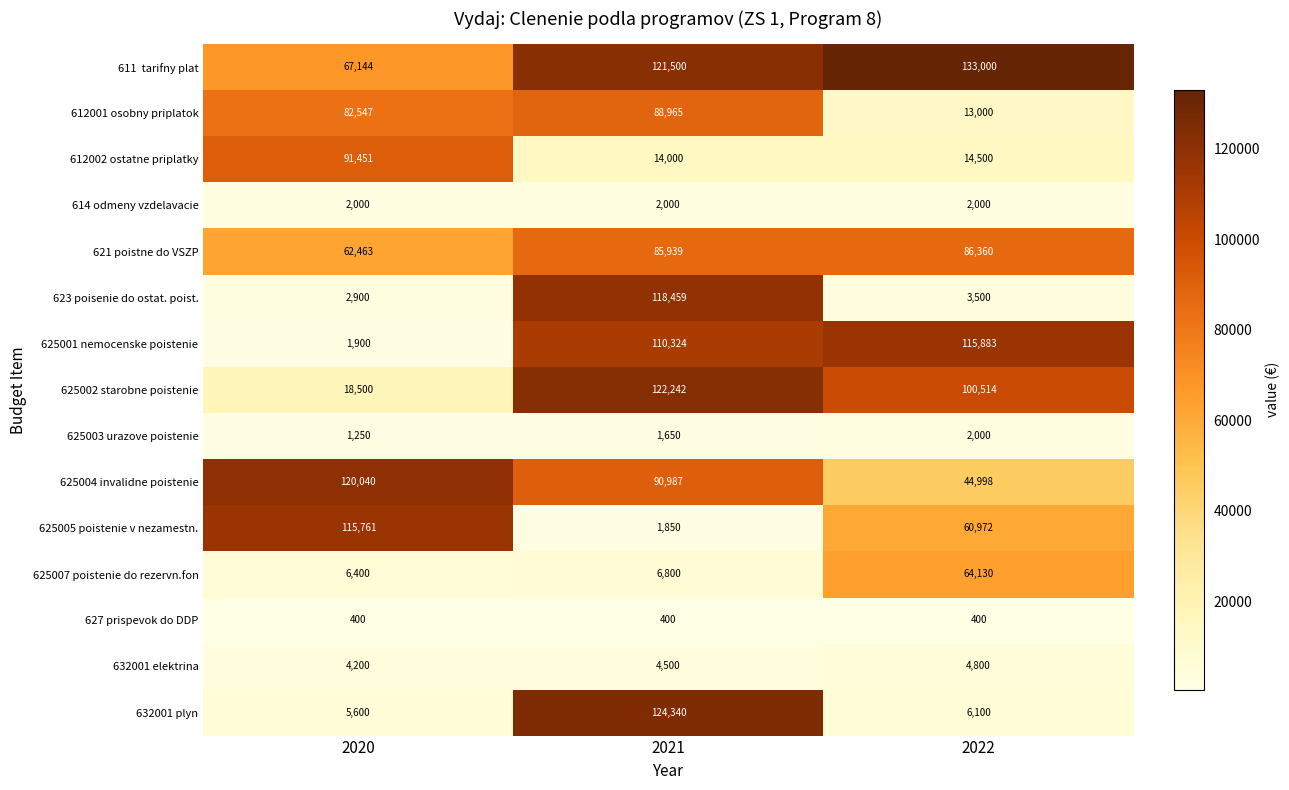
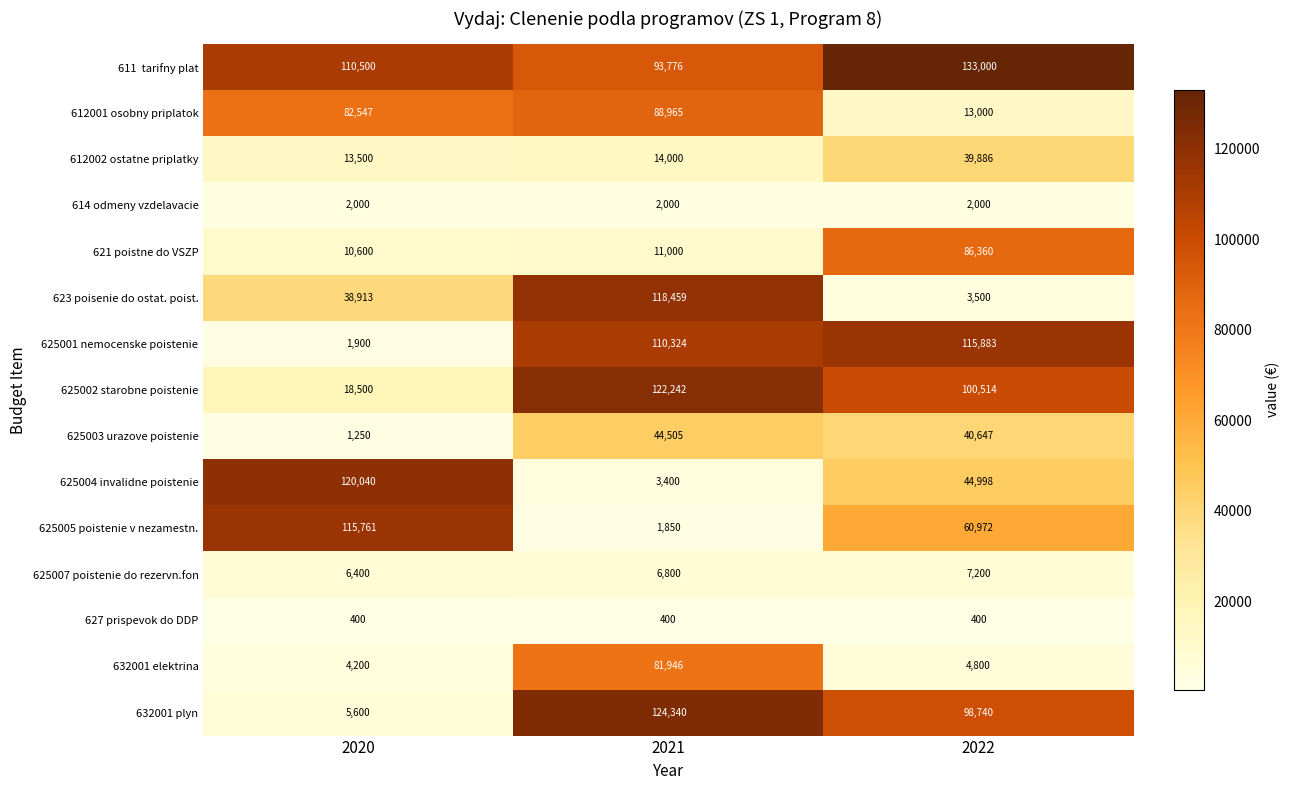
  {
    "611 tarifny plat": {
-     "2020": "67,144",
-     "2021": "121,500",
+     "2020": "110,500",
+     "2021": "93,776",
      "2022": "133,000"
    },
    "612001 osobny priplatok": {
      "2020": "82,547",
      "2021": "88,965",
      "2022": "13,000"
    },
    "612002 ostatne priplatky": {
-     "2020": "91,451",
+     "2020": "13,500",
      "2021": "14,000",
-     "2022": "14,500"
+     "2022": "39,886"
    },
    "614 odmeny vzdelavacie": {
      "2020": "2,000",
      "2021": "2,000",
      "2022": "2,000"
    },
    "621 poistne do VSZP": {
-     "2020": "62,463",
-     "2021": "85,939",
+     "2020": "10,600",
+     "2021": "11,000",
      "2022": "86,360"
    },
    "623 poisenie do ostat. poist.": {
-     "2020": "2,900",
+     "2020": "38,913",
      "2021": "118,459",
      "2022": "3,500"
    },
    "625001 nemocenske poistenie": {
      "2020": "1,900",
      "2021": "110,324",
      "2022": "115,883"
    },
    "625002 starobne poistenie": {
      "2020": "18,500",
      "2021": "122,242",
      "2022": "100,514"
    },
    "625003 urazove poistenie": {
      "2020": "1,250",
-     "2021": "1,650",
-     "2022": "2,000"
+     "2021": "44,505",
+     "2022": "40,647"
    },
    "625004 invalidne poistenie": {
      "2020": "120,040",
-     "2021": "90,987",
+     "2021": "3,400",
      "2022": "44,998"
    },
    "625005 poistenie v nezamestn.": {
      "2020": "115,761",
      "2021": "1,850",
      "2022": "60,972"
    },
    "625007 poistenie do rezervn.fon": {
      "2020": "6,400",
      "2021": "6,800",
-     "2022": "64,130"
+     "2022": "7,200"
    },
    "627 prispevok do DDP": {
      "2020": "400",
      "2021": "400",
      "2022": "400"
    },
    "632001 elektrina": {
      "2020": "4,200",
-     "2021": "4,500",
+     "2021": "81,946",
      "2022": "4,800"
    },
    "632001 plyn": {
      "2020": "5,600",
      "2021": "124,340",
-     "2022": "6,100"
+     "2022": "98,740"
    }
  }
